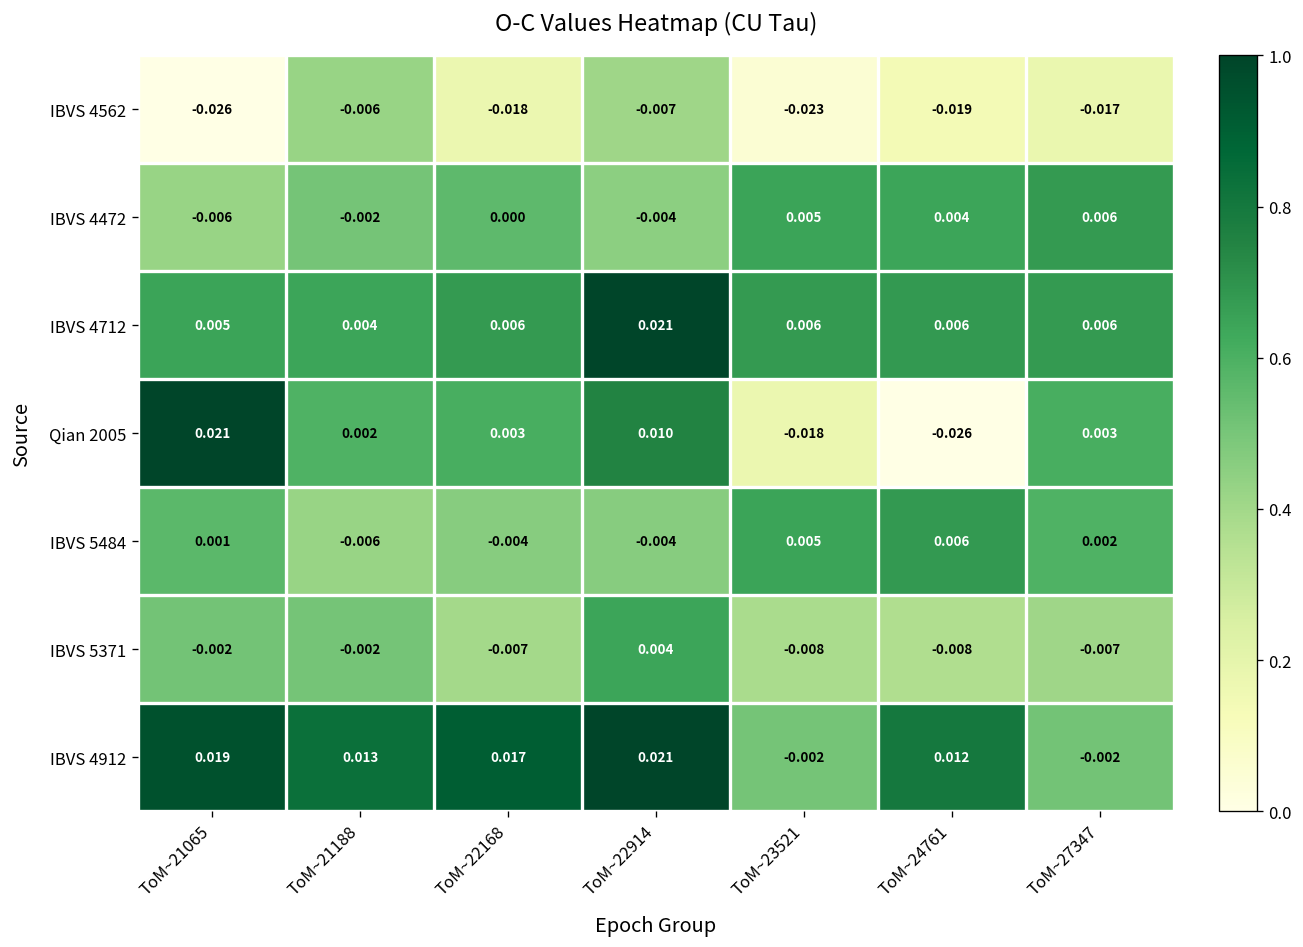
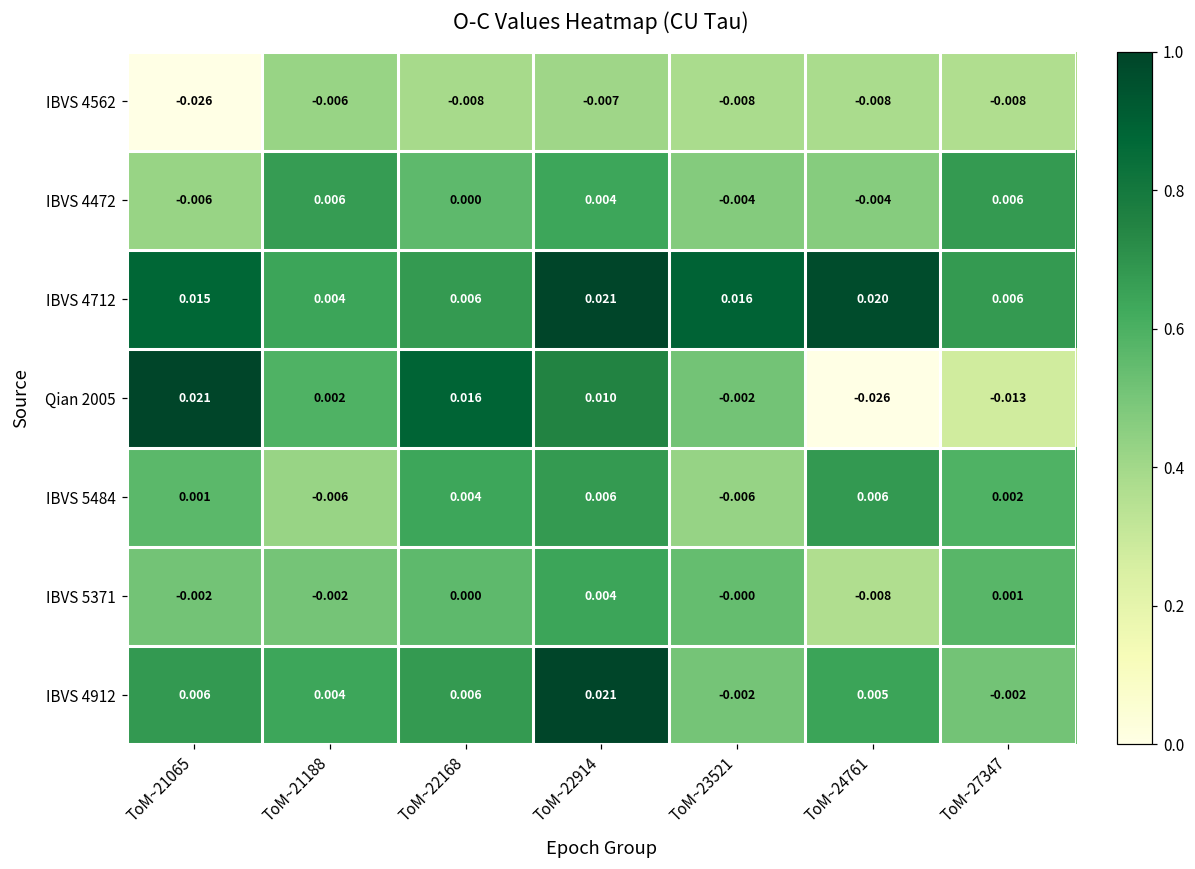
  {
    "IBVS 4562": {
      "ToM~21065": -0.026,
      "ToM~21188": -0.006,
-     "ToM~22168": -0.018,
+     "ToM~22168": -0.008,
      "ToM~22914": -0.007,
-     "ToM~23521": -0.023,
-     "ToM~24761": -0.019,
-     "ToM~27347": -0.017
+     "ToM~23521": -0.008,
+     "ToM~24761": -0.008,
+     "ToM~27347": -0.008
    },
    "IBVS 4472": {
      "ToM~21065": -0.006,
-     "ToM~21188": -0.002,
+     "ToM~21188": 0.006,
      "ToM~22168": 0.000,
-     "ToM~22914": -0.004,
-     "ToM~23521": 0.005,
-     "ToM~24761": 0.004,
+     "ToM~22914": 0.004,
+     "ToM~23521": -0.004,
+     "ToM~24761": -0.004,
      "ToM~27347": 0.006
    },
    "IBVS 4712": {
-     "ToM~21065": 0.005,
+     "ToM~21065": 0.015,
      "ToM~21188": 0.004,
      "ToM~22168": 0.006,
      "ToM~22914": 0.021,
-     "ToM~23521": 0.006,
-     "ToM~24761": 0.006,
+     "ToM~23521": 0.016,
+     "ToM~24761": 0.020,
      "ToM~27347": 0.006
    },
    "Qian 2005": {
      "ToM~21065": 0.021,
      "ToM~21188": 0.002,
-     "ToM~22168": 0.003,
+     "ToM~22168": 0.016,
      "ToM~22914": 0.010,
-     "ToM~23521": -0.018,
+     "ToM~23521": -0.002,
      "ToM~24761": -0.026,
-     "ToM~27347": 0.003
+     "ToM~27347": -0.013
    },
    "IBVS 5484": {
      "ToM~21065": 0.001,
      "ToM~21188": -0.006,
-     "ToM~22168": -0.004,
-     "ToM~22914": -0.004,
-     "ToM~23521": 0.005,
+     "ToM~22168": 0.004,
+     "ToM~22914": 0.006,
+     "ToM~23521": -0.006,
      "ToM~24761": 0.006,
      "ToM~27347": 0.002
    },
    "IBVS 5371": {
      "ToM~21065": -0.002,
      "ToM~21188": -0.002,
-     "ToM~22168": -0.007,
+     "ToM~22168": 0.000,
      "ToM~22914": 0.004,
-     "ToM~23521": -0.008,
+     "ToM~23521": -0.000,
      "ToM~24761": -0.008,
-     "ToM~27347": -0.007
+     "ToM~27347": 0.001
    },
    "IBVS 4912": {
-     "ToM~21065": 0.019,
-     "ToM~21188": 0.013,
-     "ToM~22168": 0.017,
+     "ToM~21065": 0.006,
+     "ToM~21188": 0.004,
+     "ToM~22168": 0.006,
      "ToM~22914": 0.021,
      "ToM~23521": -0.002,
-     "ToM~24761": 0.012,
+     "ToM~24761": 0.005,
      "ToM~27347": -0.002
    }
  }
